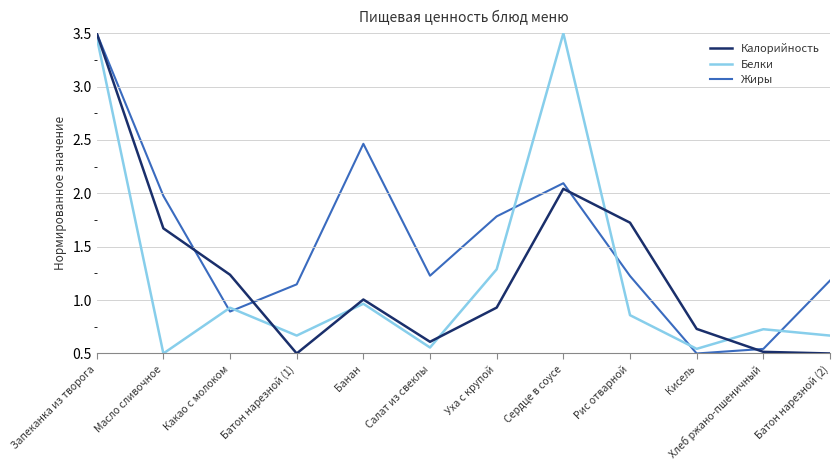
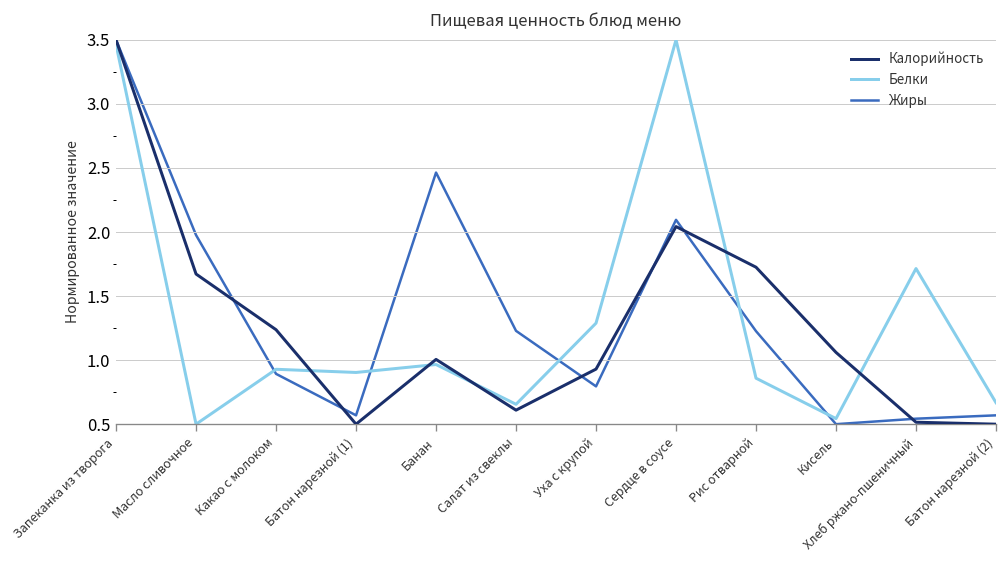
  {
    "Калорийность": {
      "Масло сливочное": 1.67,
      "Какао с молоком": 1.24,
      "Батон нарезной (1)": 0.50,
      "Банан": 1.01,
      "Салат из свеклы": 0.61,
      "Уха с крупой": 0.93,
      "Сердце в соусе": 2.04,
      "Рис отварной": 1.73,
-     "Кисель": 0.73,
+     "Кисель": 1.06,
      "Хлеб ржано-пшеничный": 0.52,
      "Батон нарезной (2)": 0.50
    },
    "Белки": {
      "Запеканка из творога": 3.46,
      "Масло сливочное": 0.50,
      "Какао с молоком": 0.93,
-     "Батон нарезной (1)": 0.67,
+     "Батон нарезной (1)": 0.90,
      "Банан": 0.97,
-     "Салат из свеклы": 0.56,
+     "Салат из свеклы": 0.66,
      "Уха с крупой": 1.29,
      "Сердце в соусе": 3.50,
      "Рис отварной": 0.86,
      "Кисель": 0.54,
-     "Хлеб ржано-пшеничный": 0.73,
+     "Хлеб ржано-пшеничный": 1.71,
      "Батон нарезной (2)": 0.67
    },
    "Жиры": {
      "Масло сливочное": 1.98,
      "Какао с молоком": 0.89,
-     "Батон нарезной (1)": 1.15,
+     "Батон нарезной (1)": 0.57,
      "Банан": 2.46,
      "Салат из свеклы": 1.23,
-     "Уха с крупой": 1.78,
+     "Уха с крупой": 0.80,
      "Сердце в соусе": 2.10,
      "Рис отварной": 1.23,
      "Кисель": 0.50,
      "Хлеб ржано-пшеничный": 0.54,
-     "Батон нарезной (2)": 1.18
+     "Батон нарезной (2)": 0.57
    }
  }
